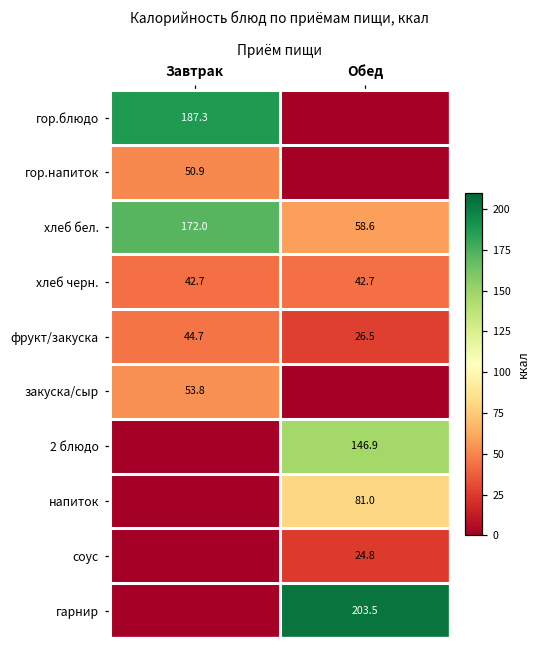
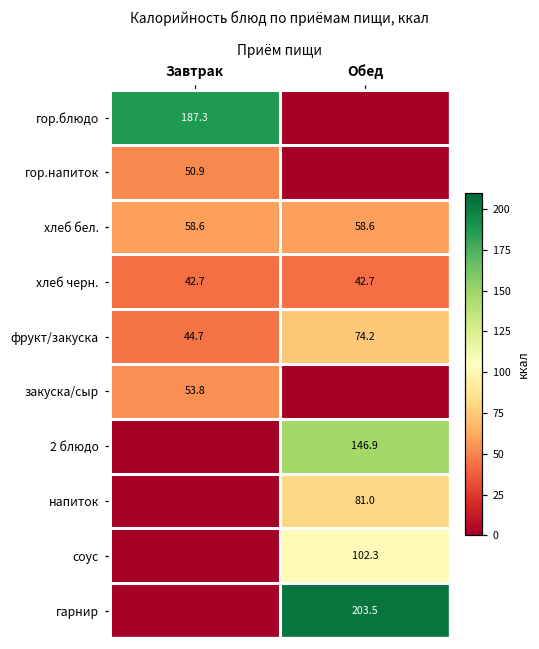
  {
    "гор.блюдо": {
      "Завтрак": 187.3
    },
    "гор.напиток": {
      "Завтрак": 50.9
    },
    "хлеб бел.": {
-     "Завтрак": 172.0,
+     "Завтрак": 58.6,
      "Обед": 58.6
    },
    "хлеб черн.": {
      "Завтрак": 42.7,
      "Обед": 42.7
    },
    "фрукт/закуска": {
      "Завтрак": 44.7,
-     "Обед": 26.5
+     "Обед": 74.2
    },
    "закуска/сыр": {
      "Завтрак": 53.8
    },
    "2 блюдо": {
      "Обед": 146.9
    },
    "напиток": {
      "Обед": 81.0
    },
    "соус": {
-     "Обед": 24.8
+     "Обед": 102.3
    },
    "гарнир": {
      "Обед": 203.5
    }
  }
